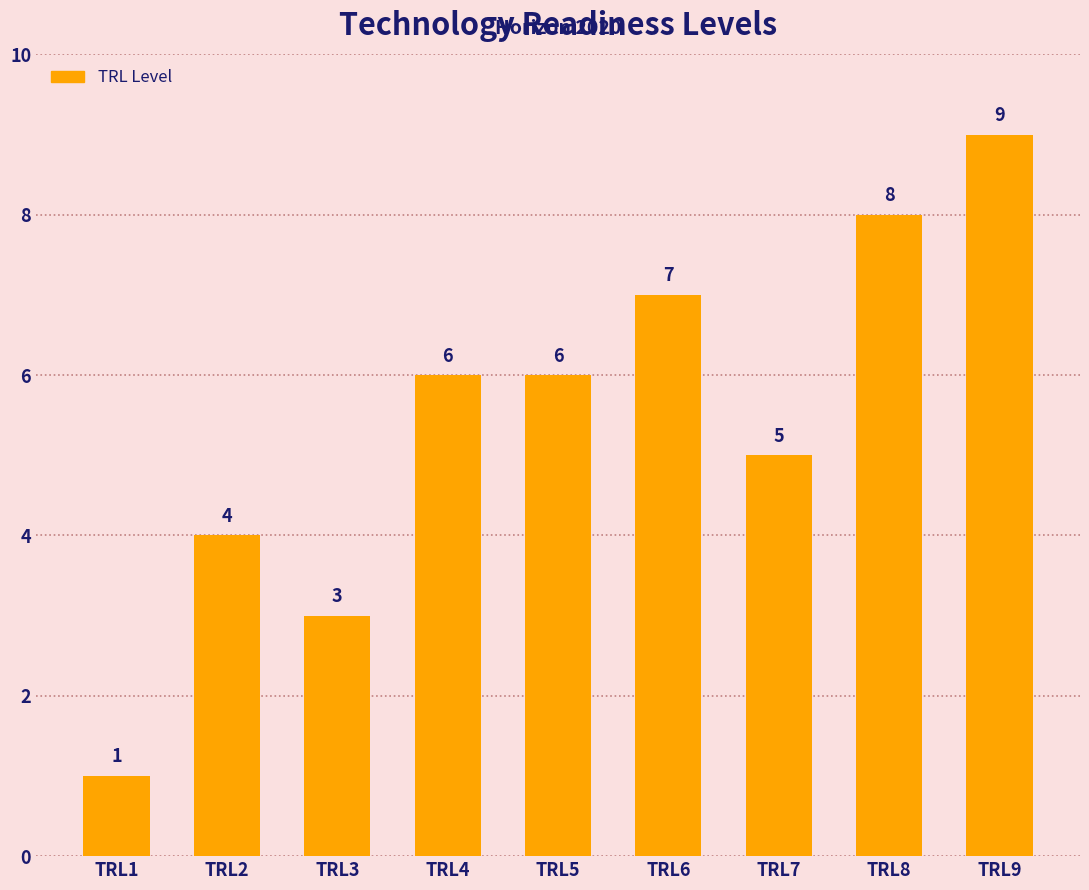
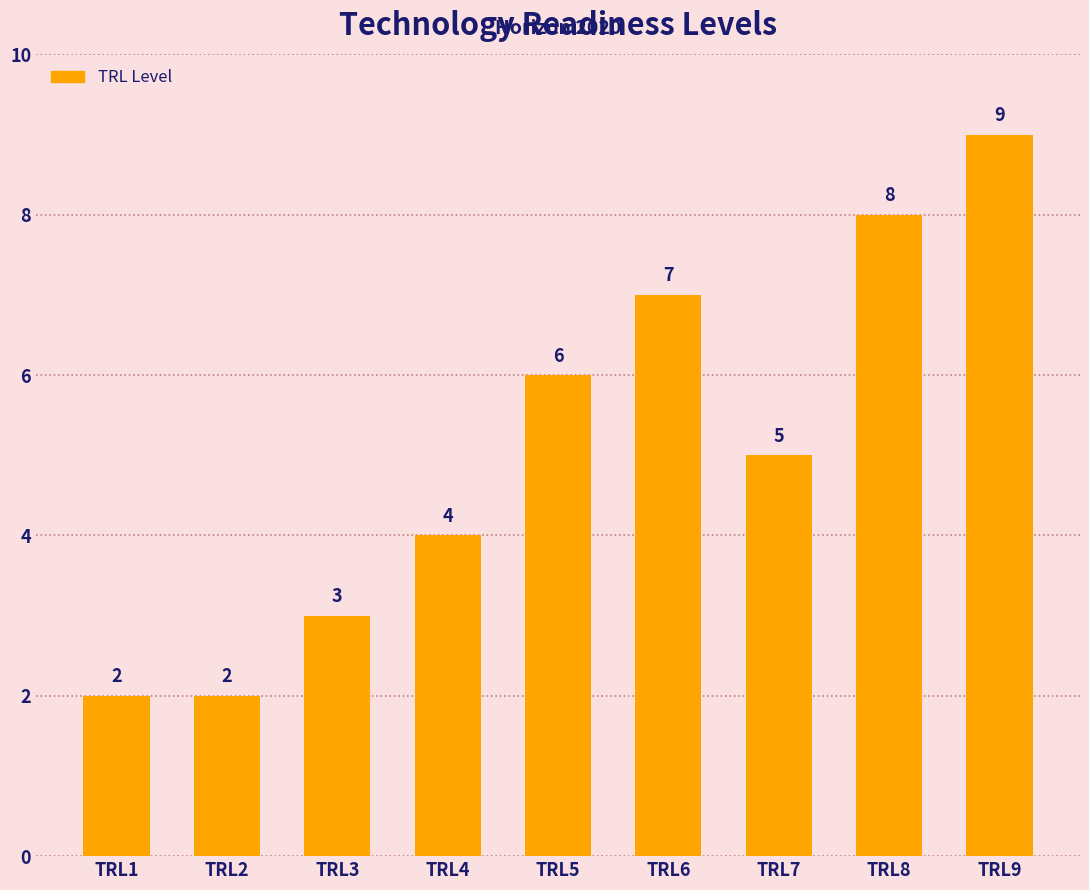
  {
-   "TRL1": 1,
-   "TRL2": 4,
+   "TRL1": 2,
+   "TRL2": 2,
    "TRL3": 3,
-   "TRL4": 6,
+   "TRL4": 4,
    "TRL5": 6,
    "TRL6": 7,
    "TRL7": 5,
    "TRL8": 8,
    "TRL9": 9
  }
